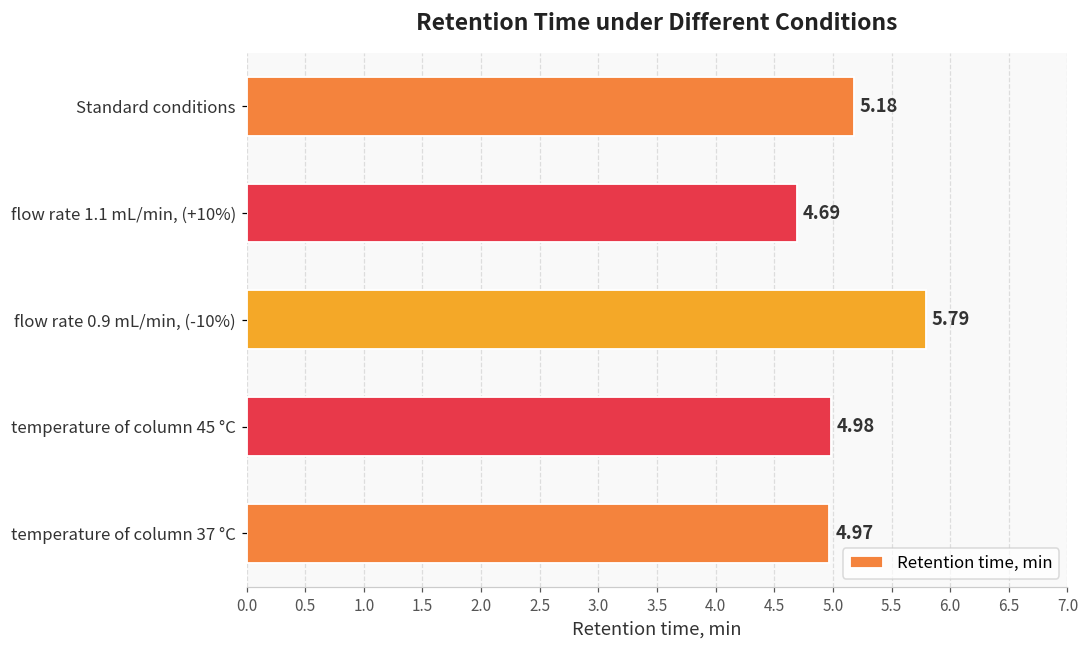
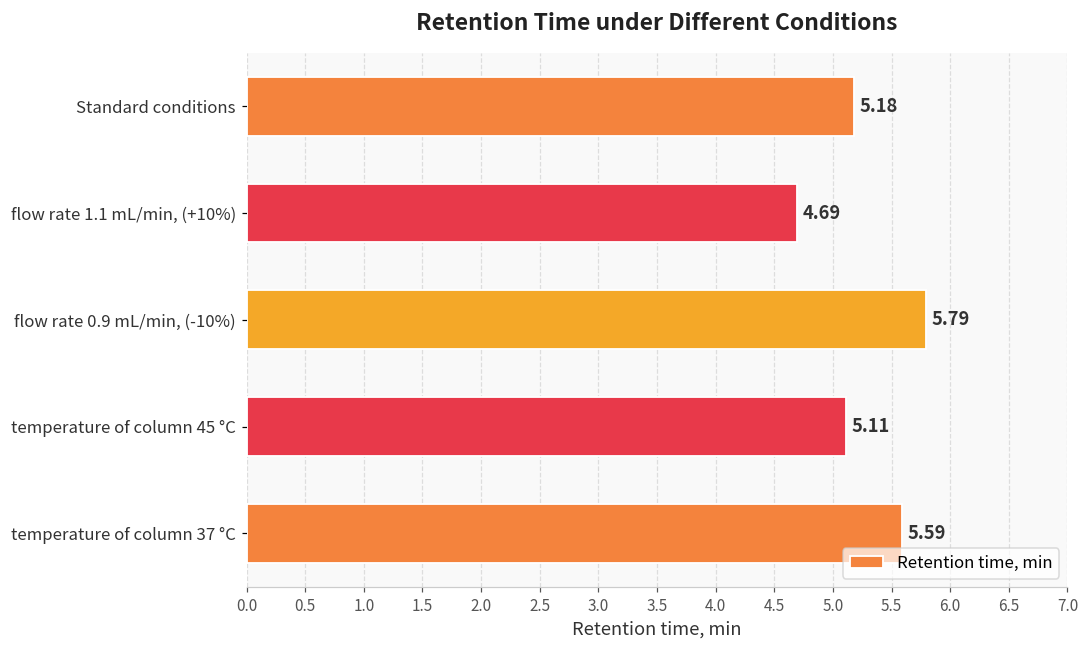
  {
    "Standard conditions": 5.18,
    "flow rate 1.1 mL/min, (+10%)": 4.69,
    "flow rate 0.9 mL/min, (-10%)": 5.79,
-   "temperature of column 45 °С": 4.98,
-   "temperature of column 37 °С": 4.97
+   "temperature of column 45 °С": 5.11,
+   "temperature of column 37 °С": 5.59
  }
